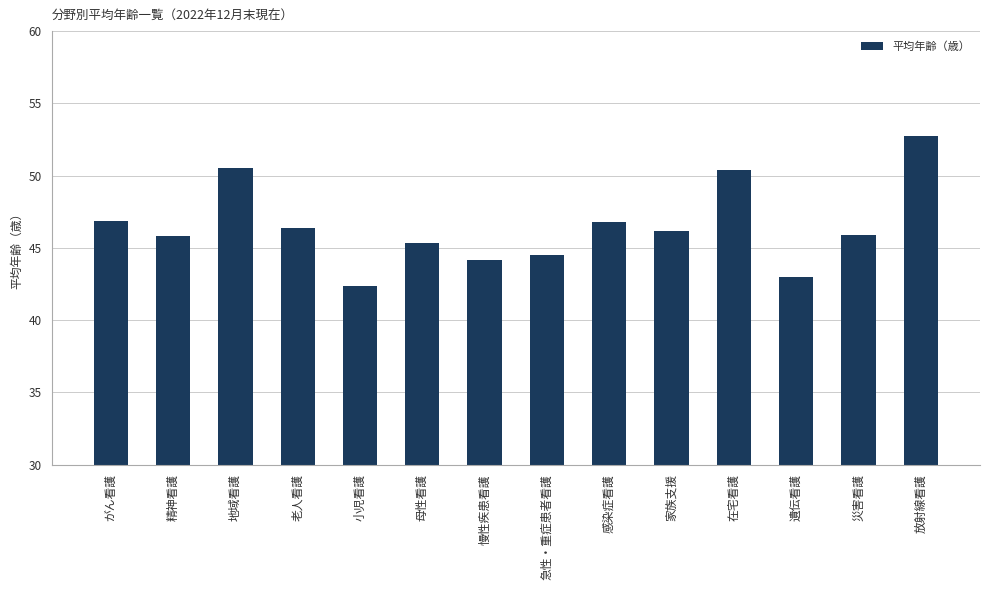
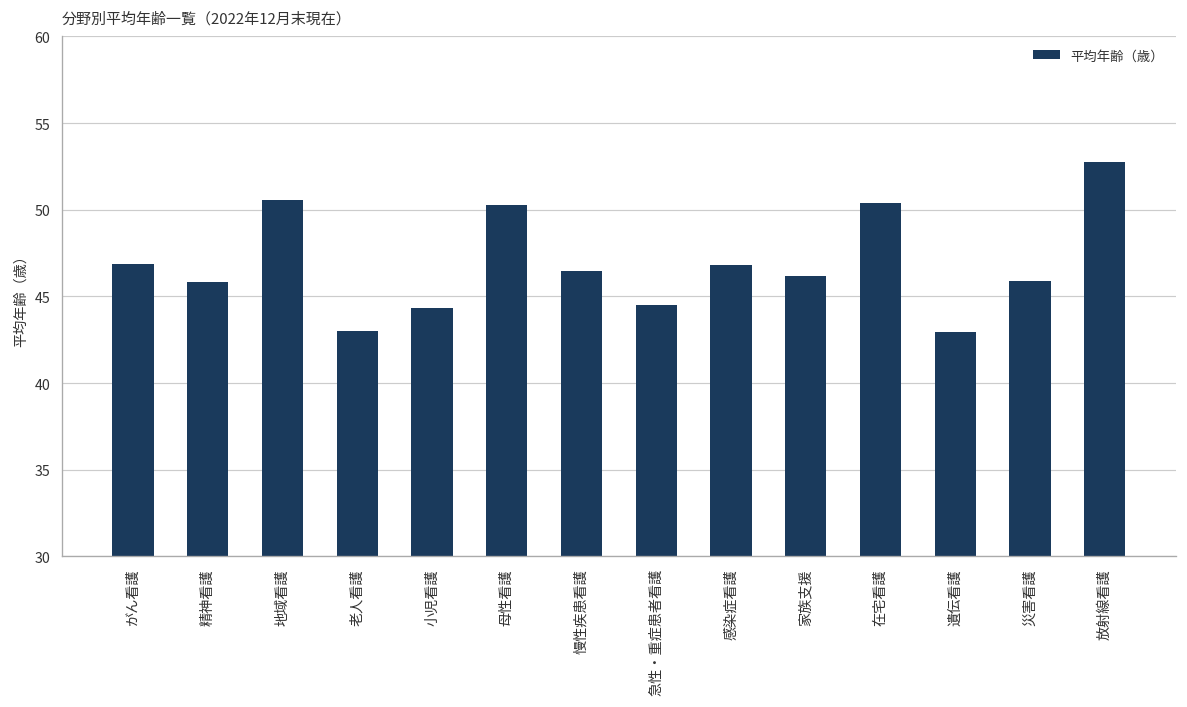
  {
    "がん看護": 46.9,
    "精神看護": 45.8,
    "地域看護": 50.5,
-   "老人看護": 46.4,
-   "小児看護": 42.3,
-   "母性看護": 45.3,
-   "慢性疾患看護": 44.1,
+   "老人看護": 43.0,
+   "小児看護": 44.3,
+   "母性看護": 50.3,
+   "慢性疾患看護": 46.4,
    "急性・重症患者看護": 44.5,
    "感染症看護": 46.8,
    "家族支援": 46.2,
    "在宅看護": 50.4,
    "遺伝看護": 43.0,
    "災害看護": 45.9,
    "放射線看護": 52.7
  }
